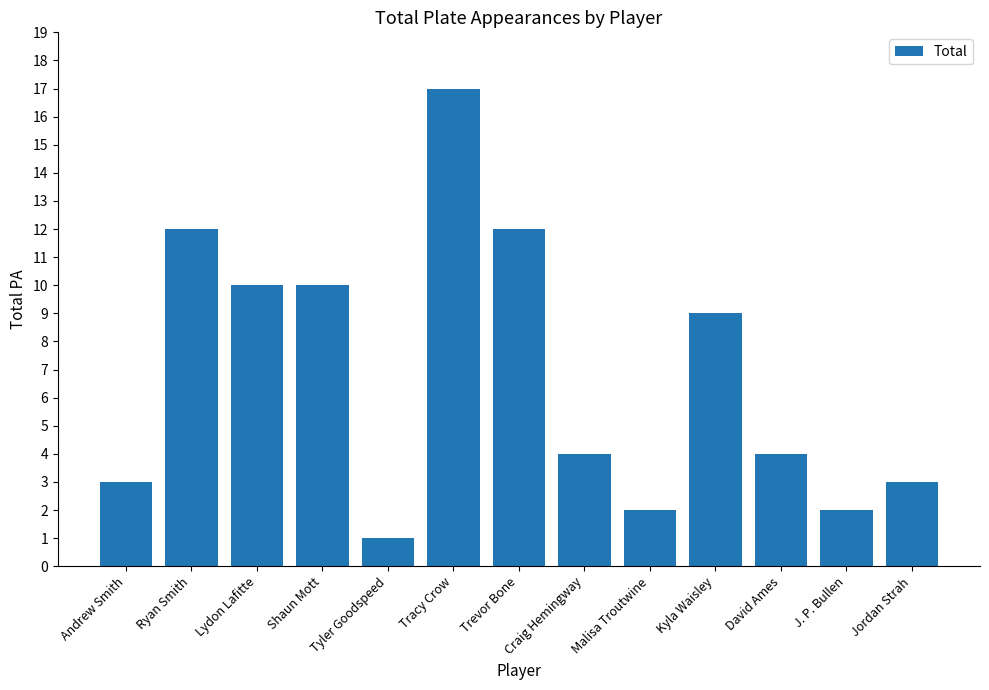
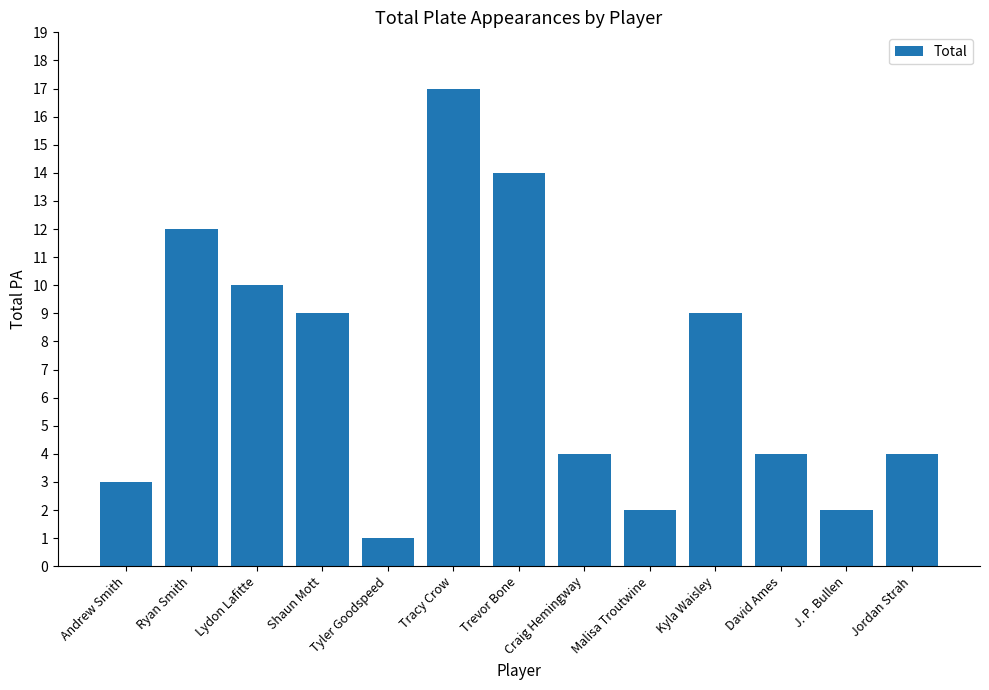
  {
    "Andrew Smith": 3,
    "Ryan Smith": 12,
    "Lydon Lafitte": 10,
-   "Shaun Mott": 10,
+   "Shaun Mott": 9,
    "Tyler Goodspeed": 1,
    "Tracy Crow": 17,
-   "Trevor Bone": 12,
+   "Trevor Bone": 14,
    "Craig Hemingway": 4,
    "Malisa Troutwine": 2,
    "Kyla Waisley": 9,
    "David Ames": 4,
    "J. P. Bullen": 2,
-   "Jordan Strah": 3
+   "Jordan Strah": 4
  }
